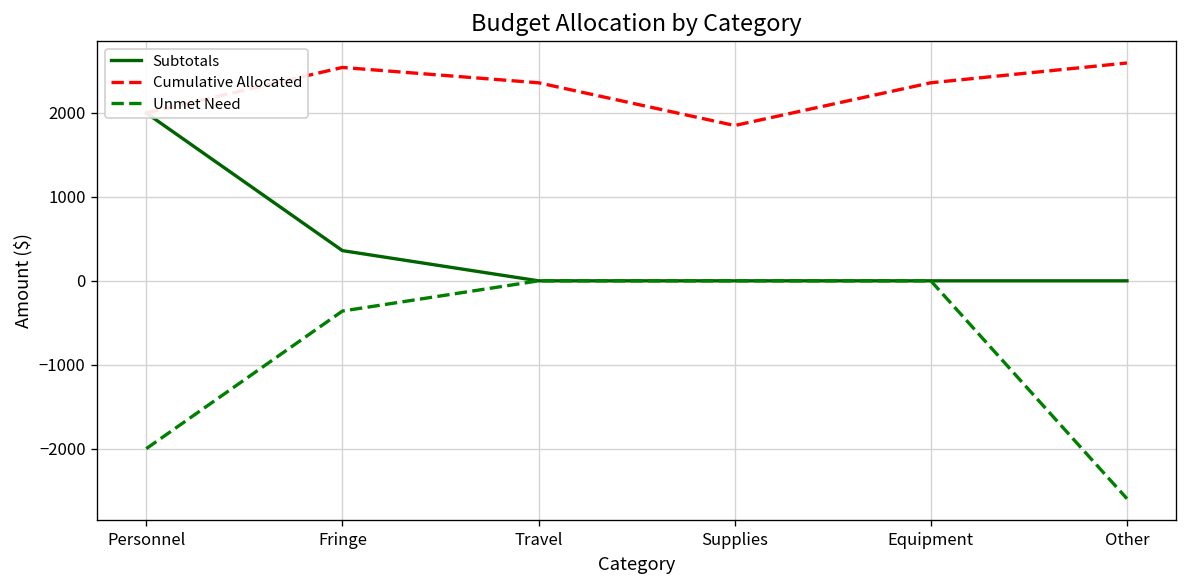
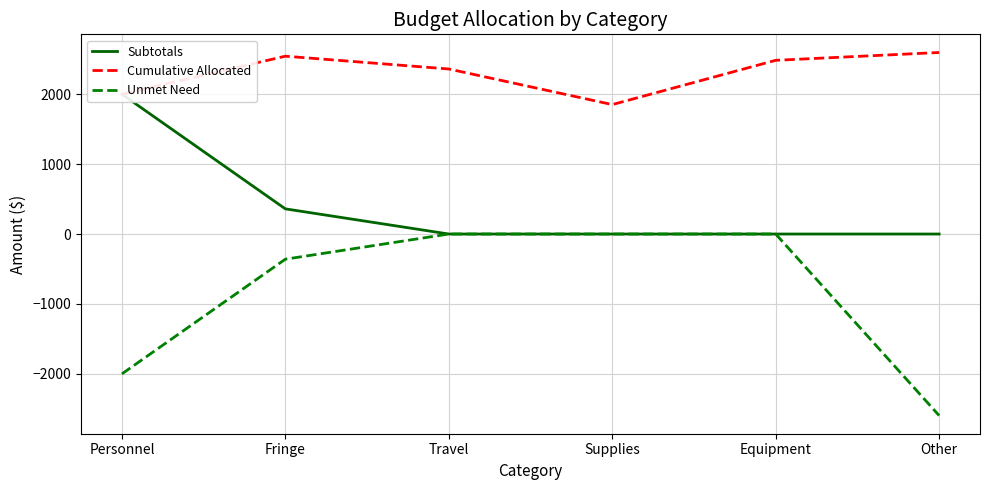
  {
    "Cumulative Allocated": {
      "Fringe": 2500,
      "Travel": 2400,
      "Supplies": 1900,
-     "Equipment": 2400,
+     "Equipment": 2500,
      "Other": 2600
    }
  }
